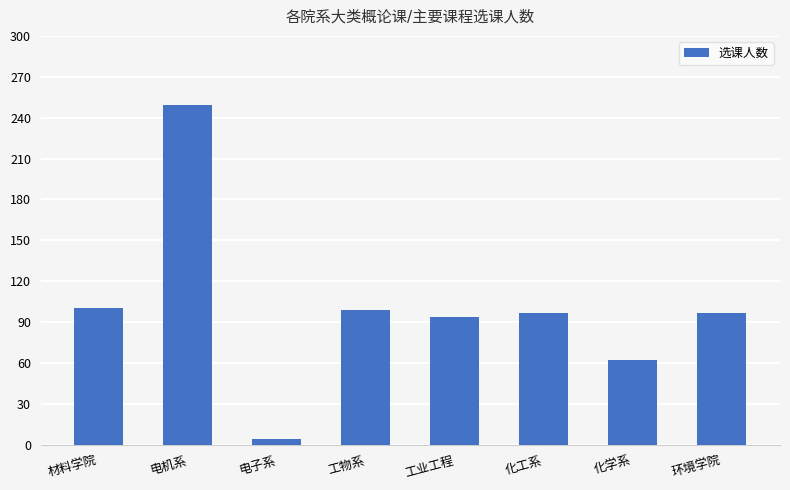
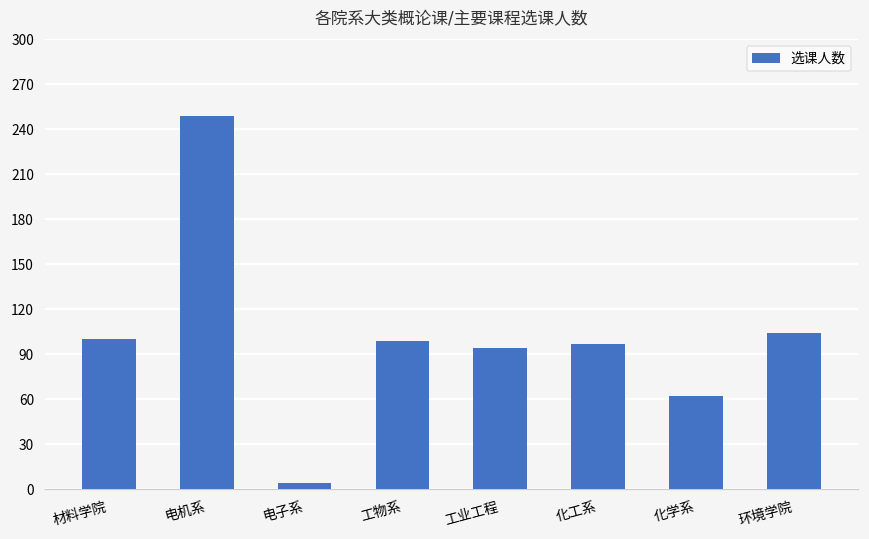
  {
    "材料学院": 100,
    "电机系": 249,
    "电子系": 4,
    "工物系": 99,
    "工业工程": 94,
    "化工系": 97,
    "化学系": 62,
-   "环境学院": 97
+   "环境学院": 104
  }
